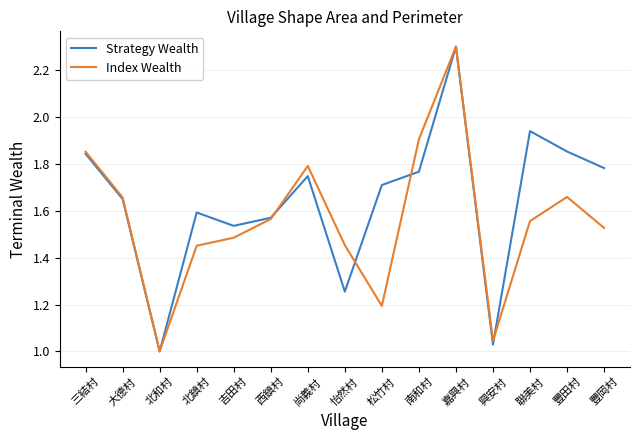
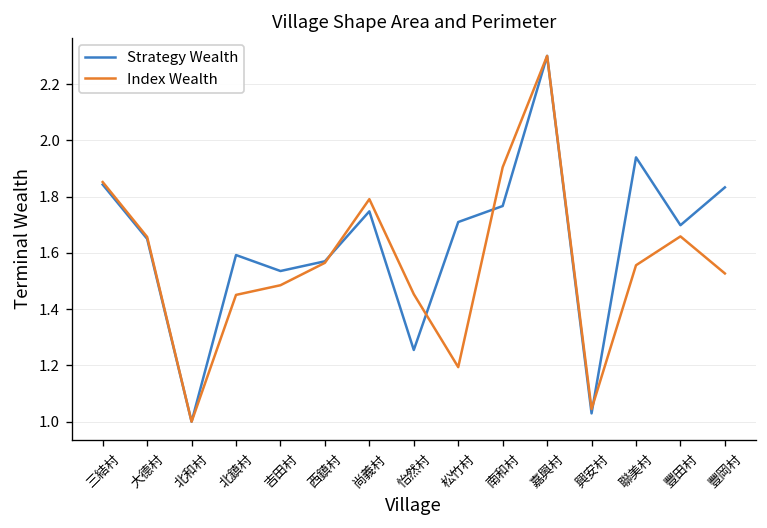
  {
    "Strategy Wealth": {
      "北鎮村": 1.59,
      "吉田村": 1.54,
      "尚義村": 1.75,
      "怡然村": 1.25,
      "松竹村": 1.71,
      "南和村": 1.77,
      "興安村": 1.03,
      "聯美村": 1.94,
-     "豐田村": 1.85,
-     "豐岡村": 1.78
+     "豐田村": 1.70,
+     "豐岡村": 1.83
    },
    "Index Wealth": {
      "北鎮村": 1.45,
      "吉田村": 1.49,
      "尚義村": 1.79,
      "怡然村": 1.45,
      "松竹村": 1.19,
      "南和村": 1.90,
      "興安村": 1.04,
      "聯美村": 1.56,
      "豐田村": 1.66,
      "豐岡村": 1.53
    }
  }
